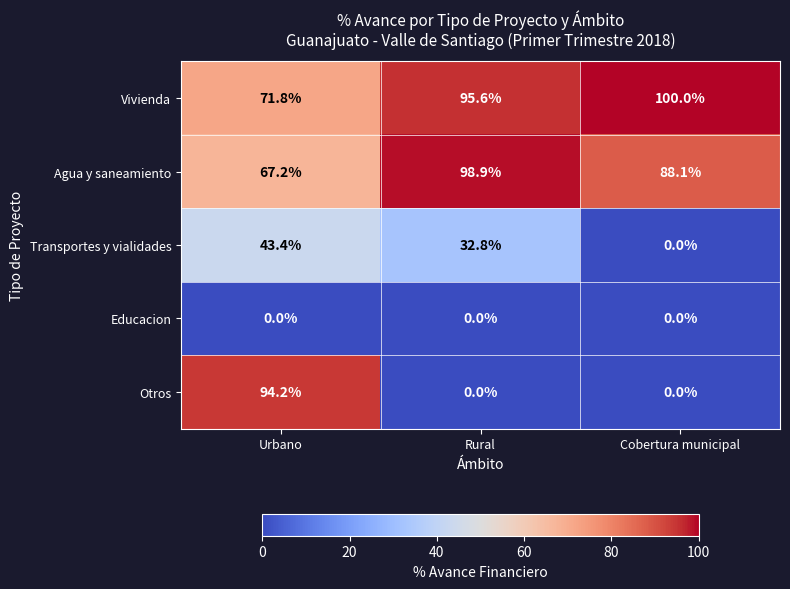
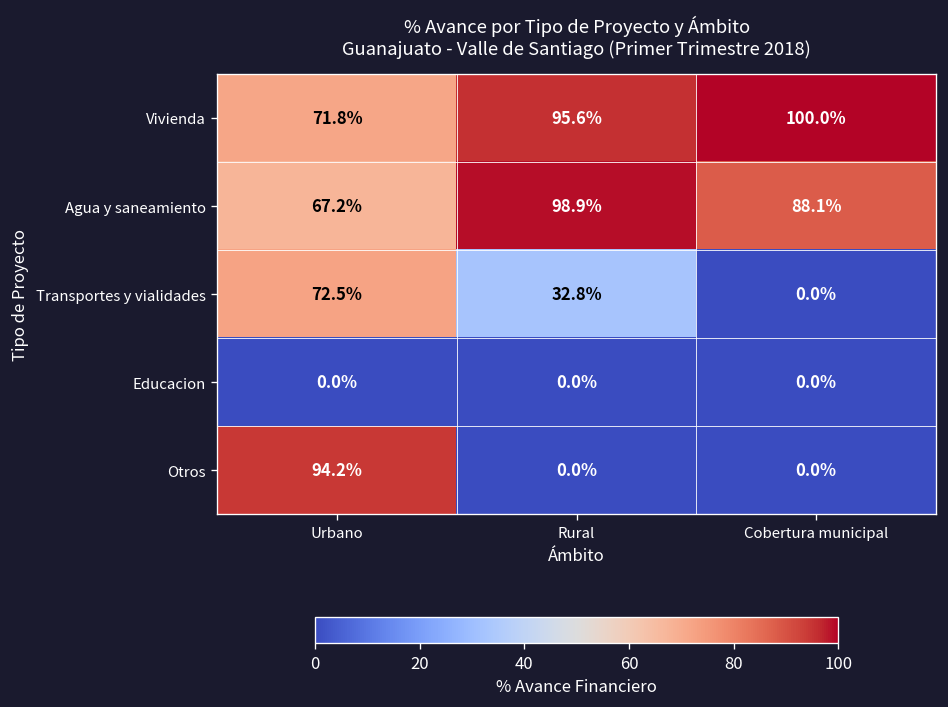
  {
    "Vivienda": {
      "Urbano": "71.8%",
      "Rural": "95.6%",
      "Cobertura municipal": "100.0%"
    },
    "Agua y saneamiento": {
      "Urbano": "67.2%",
      "Rural": "98.9%",
      "Cobertura municipal": "88.1%"
    },
    "Transportes y vialidades": {
-     "Urbano": "43.4%",
+     "Urbano": "72.5%",
      "Rural": "32.8%",
      "Cobertura municipal": "0.0%"
    },
    "Educacion": {
      "Urbano": "0.0%",
      "Rural": "0.0%",
      "Cobertura municipal": "0.0%"
    },
    "Otros": {
      "Urbano": "94.2%",
      "Rural": "0.0%",
      "Cobertura municipal": "0.0%"
    }
  }
